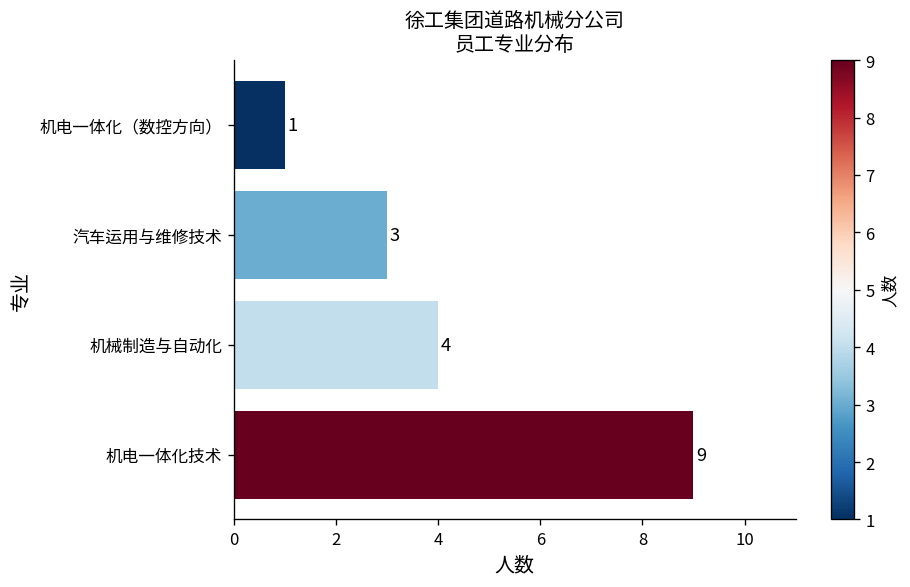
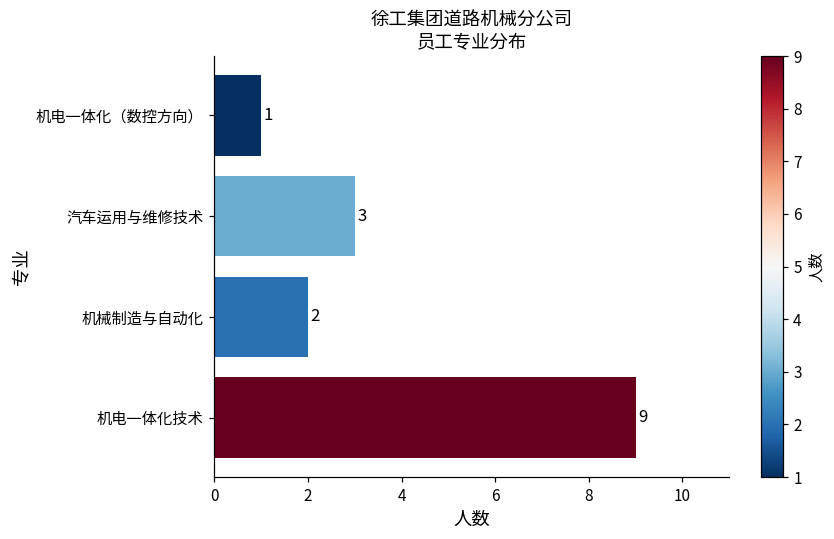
  {
    "机电一体化（数控方向）": 1,
    "汽车运用与维修技术": 3,
-   "机械制造与自动化": 4,
+   "机械制造与自动化": 2,
    "机电一体化技术": 9
  }
